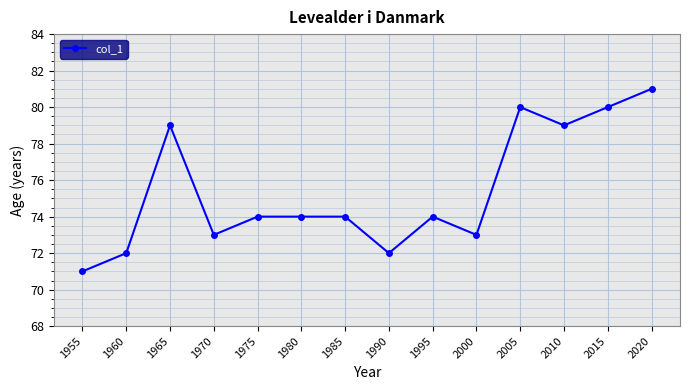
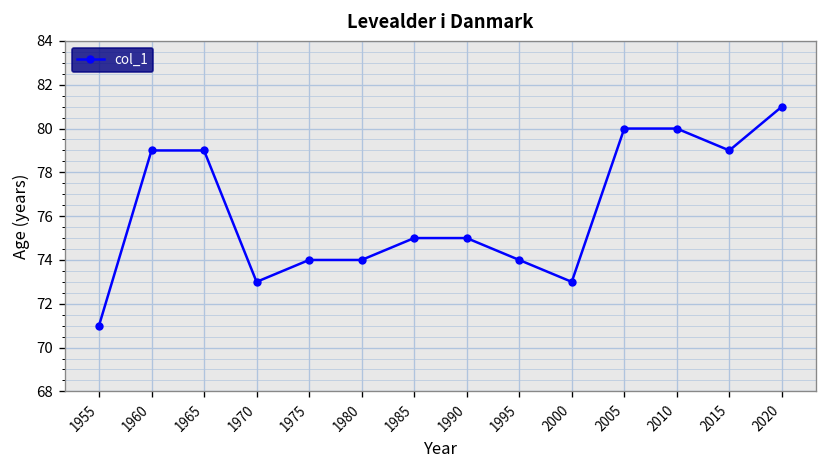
  {
    "1955": 71,
-   "1960": 72,
+   "1960": 79,
    "1965": 79,
    "1970": 73,
    "1975": 74,
    "1980": 74,
-   "1985": 74,
-   "1990": 72,
+   "1985": 75,
+   "1990": 75,
    "1995": 74,
    "2000": 73,
    "2005": 80,
-   "2010": 79,
-   "2015": 80,
+   "2010": 80,
+   "2015": 79,
    "2020": 81
  }
